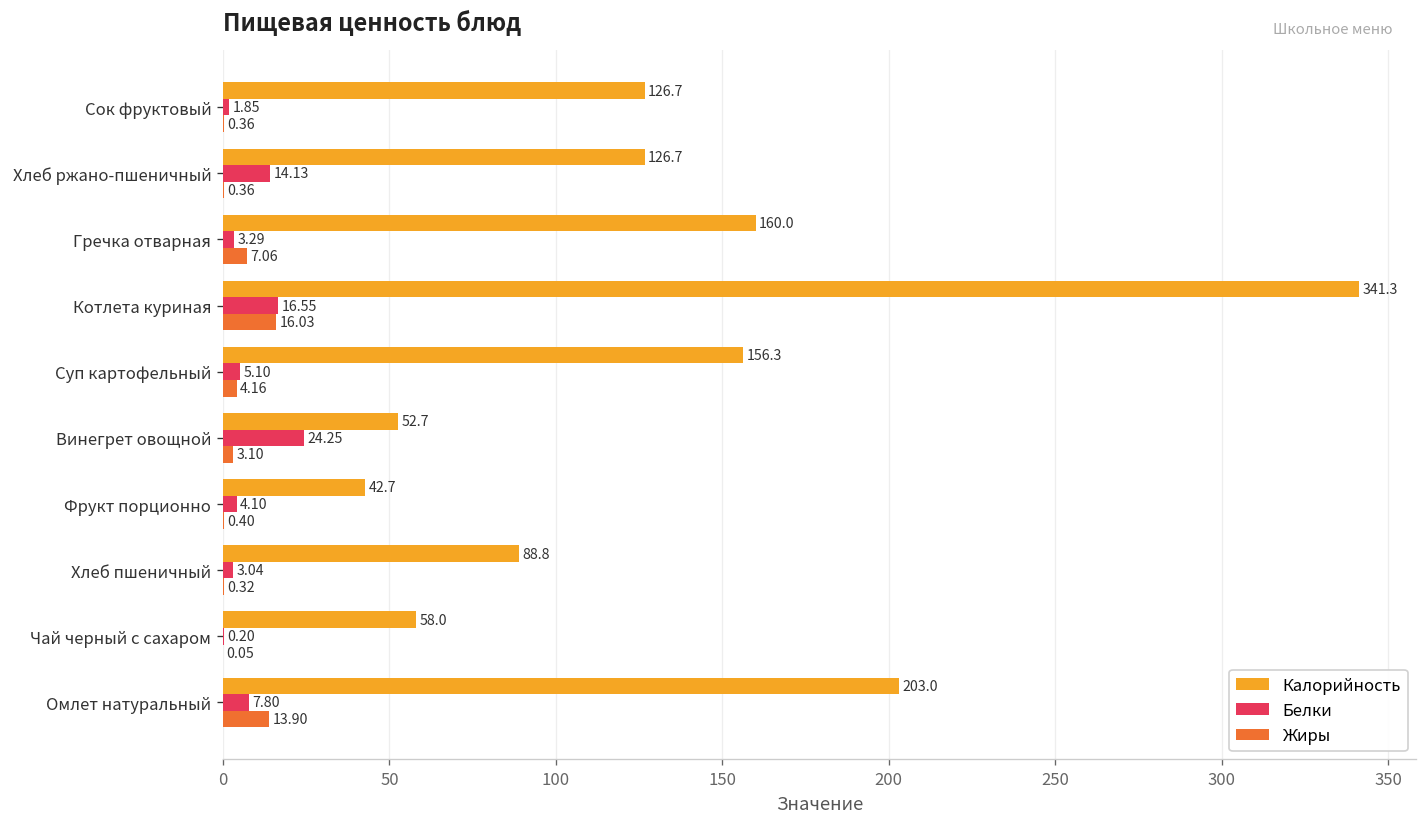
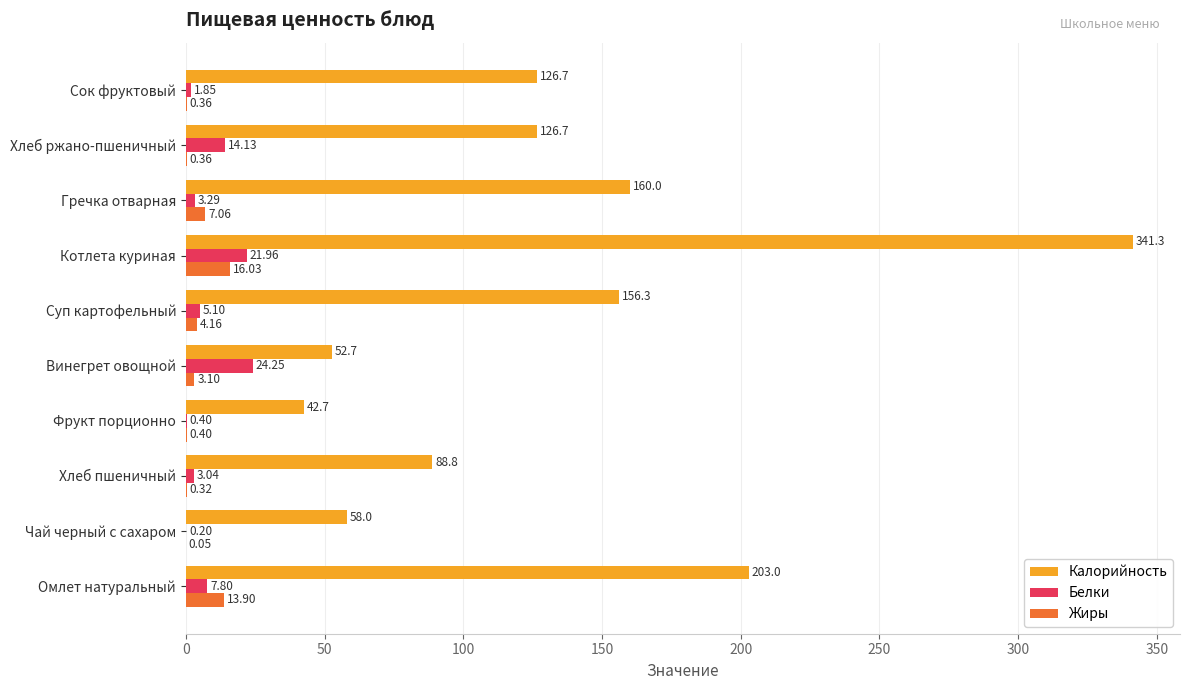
  {
    "Белки": {
      "Сок фруктовый": 1.85,
      "Хлеб ржано-пшеничный": 14.13,
      "Гречка отварная": 3.29,
-     "Котлета куриная": 16.55,
+     "Котлета куриная": 21.96,
      "Суп картофельный": 5.10,
      "Винегрет овощной": 24.25,
-     "Фрукт порционно": 4.10,
+     "Фрукт порционно": 0.40,
      "Хлеб пшеничный": 3.04,
      "Чай черный с сахаром": 0.20,
      "Омлет натуральный": 7.80
    }
  }
